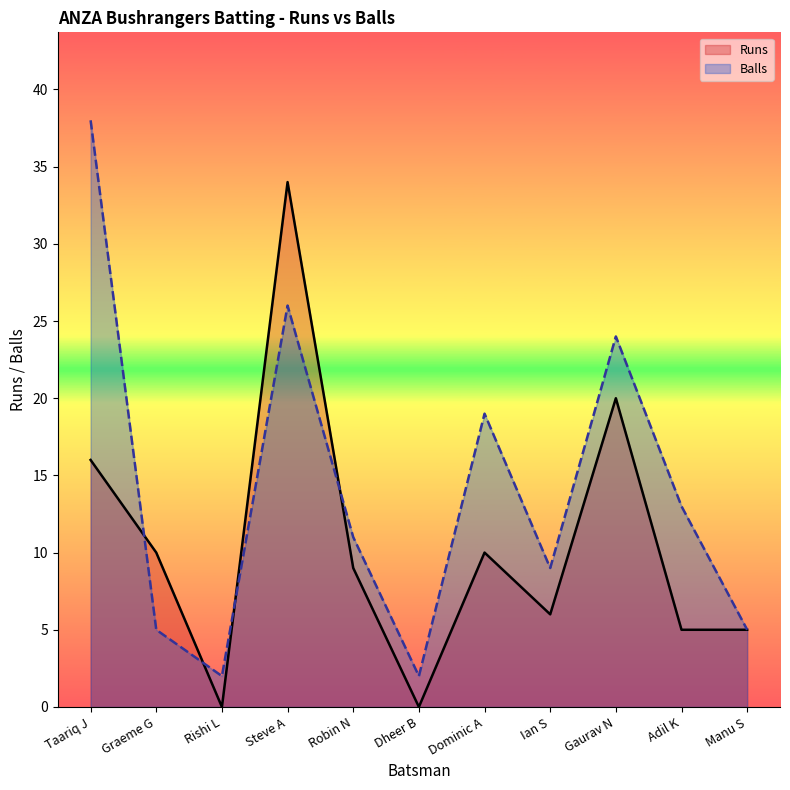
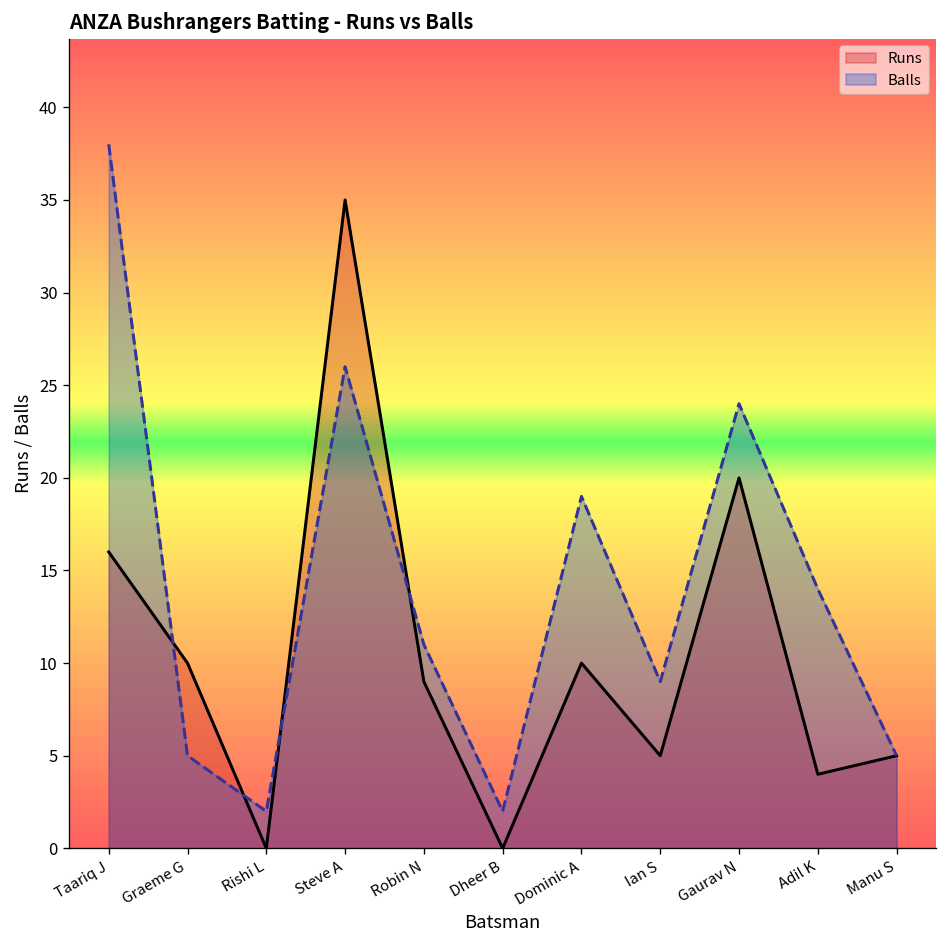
  {
    "Runs": {
      "Taariq J": 16,
      "Graeme G": 10,
      "Rishi L": 0,
-     "Steve A": 34,
+     "Steve A": 35,
      "Robin N": 9,
      "Dheer B": 0,
      "Dominic A": 10,
-     "Ian S": 6,
+     "Ian S": 5,
      "Gaurav N": 20,
-     "Adil K": 5
+     "Adil K": 4
    },
    "Balls": {
      "Taariq J": 38,
      "Graeme G": 5,
      "Rishi L": 2,
      "Steve A": 26,
      "Robin N": 11,
      "Dheer B": 2,
      "Dominic A": 19,
      "Ian S": 9,
      "Gaurav N": 24,
-     "Adil K": 13
+     "Adil K": 14
    }
  }
